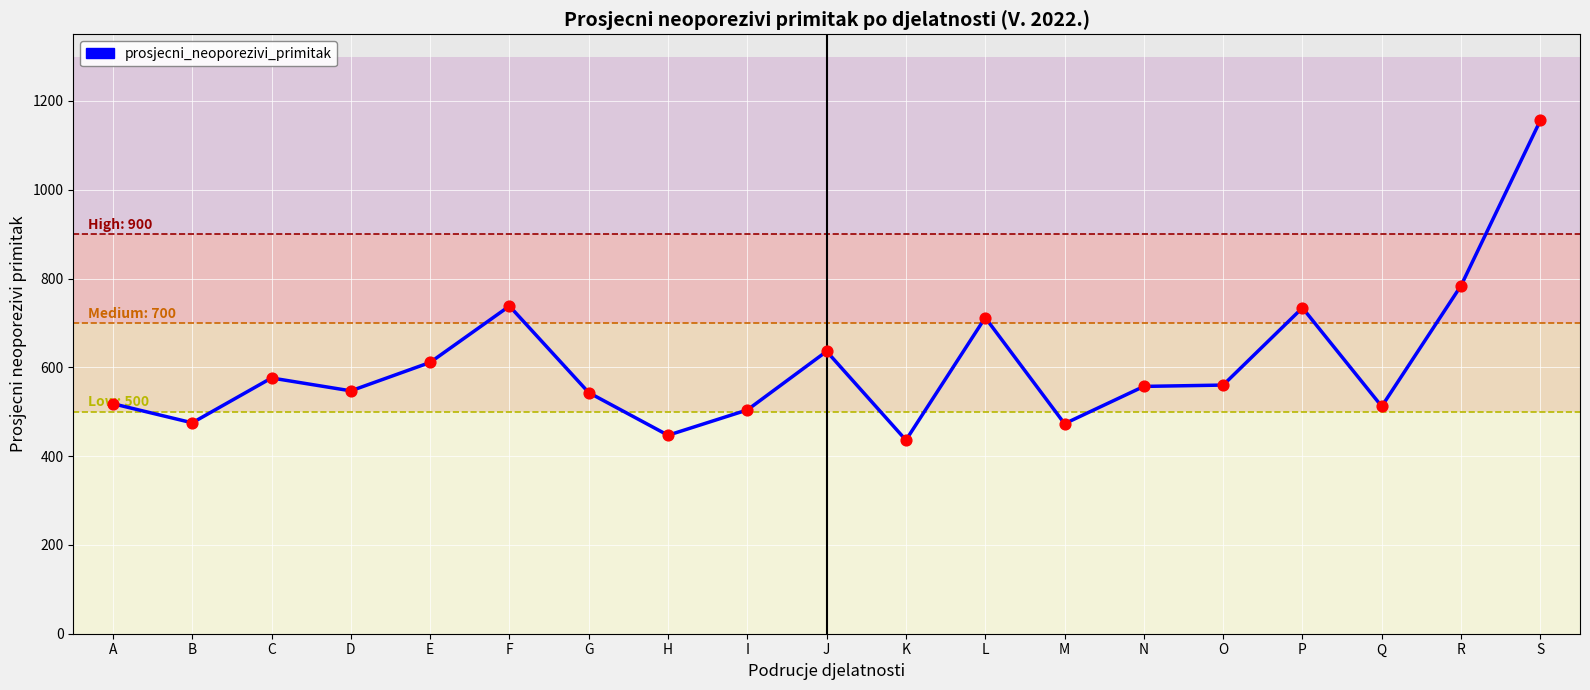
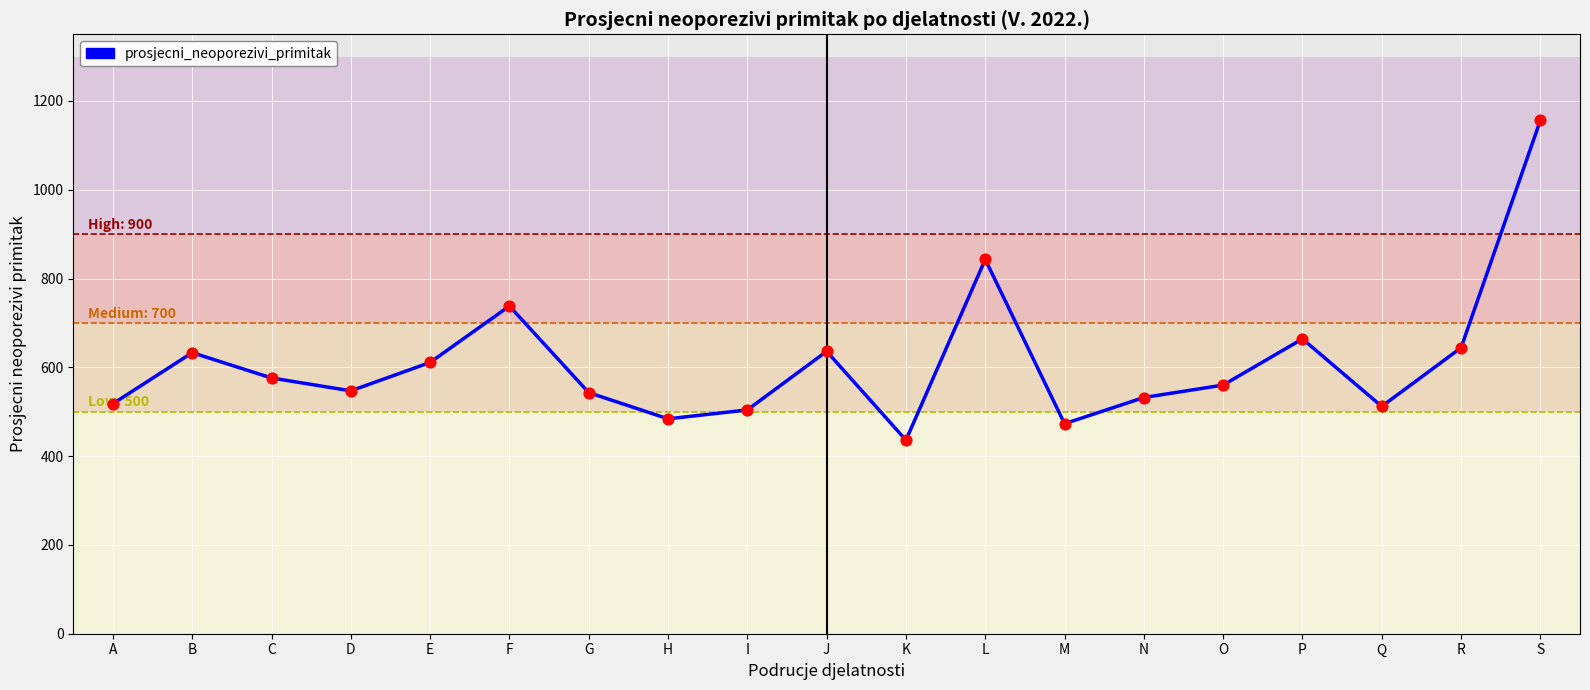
  {
-   "B": 480,
+   "B": 630,
    "C": 580,
    "D": 550,
    "E": 610,
    "F": 740,
    "G": 540,
-   "H": 450,
+   "H": 480,
    "I": 500,
    "J": 640,
    "K": 440,
-   "L": 710,
+   "L": 840,
    "M": 470,
-   "N": 560,
+   "N": 530,
    "O": 560,
-   "P": 730,
+   "P": 660,
    "Q": 510,
-   "R": 780,
+   "R": 640,
    "S": 1160
  }
